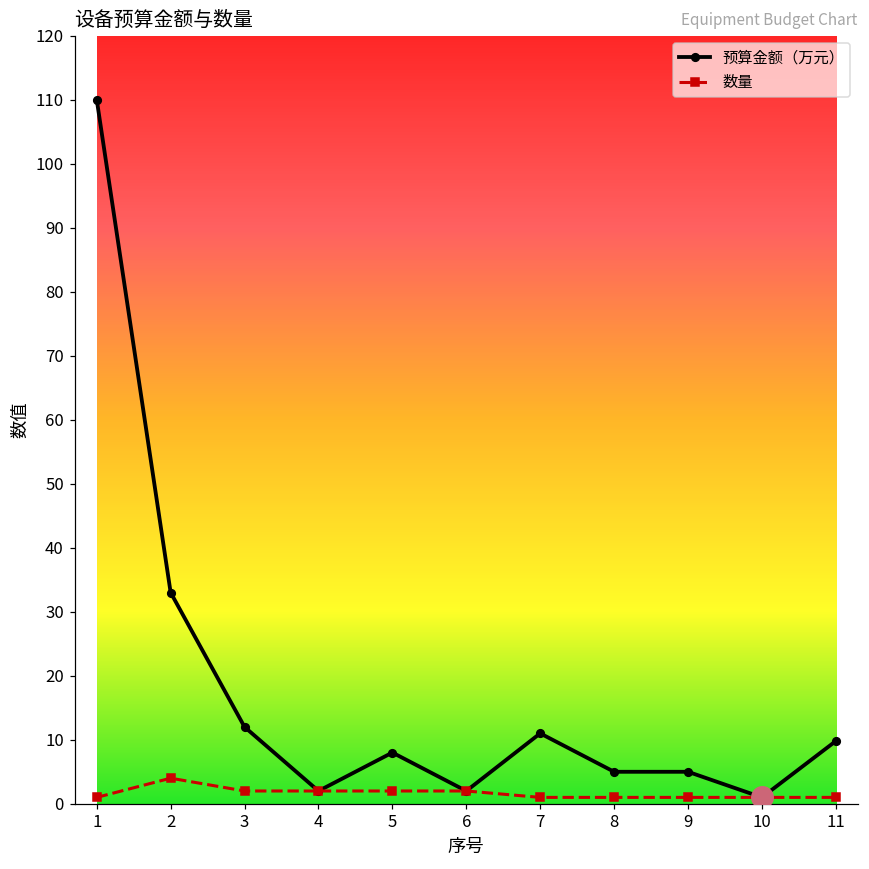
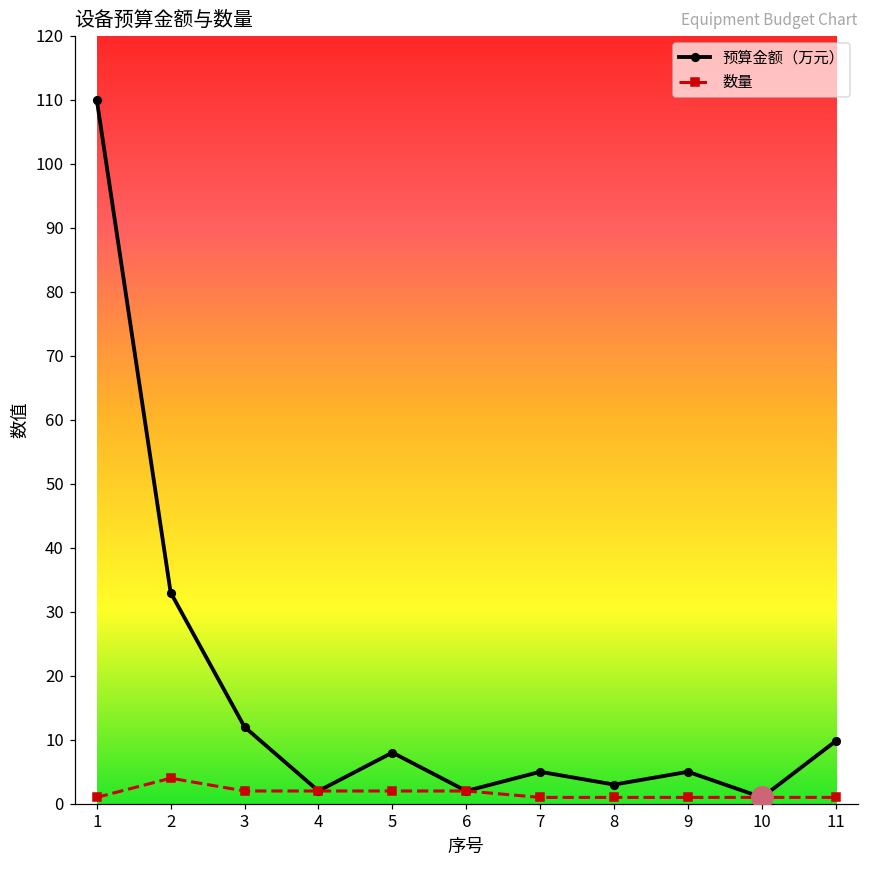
  {
    "预算金额（万元）": {
      "1": 110,
      "2": 33,
      "3": 12,
      "5": 8,
-     "7": 11,
-     "8": 5,
+     "7": 5,
+     "8": 3,
      "9": 5,
      "11": 10
    },
    "数量": {
      "1": 1,
      "2": 4,
      "3": 2,
      "5": 2,
      "7": 1,
      "8": 1,
      "9": 1,
      "11": 1
    }
  }
